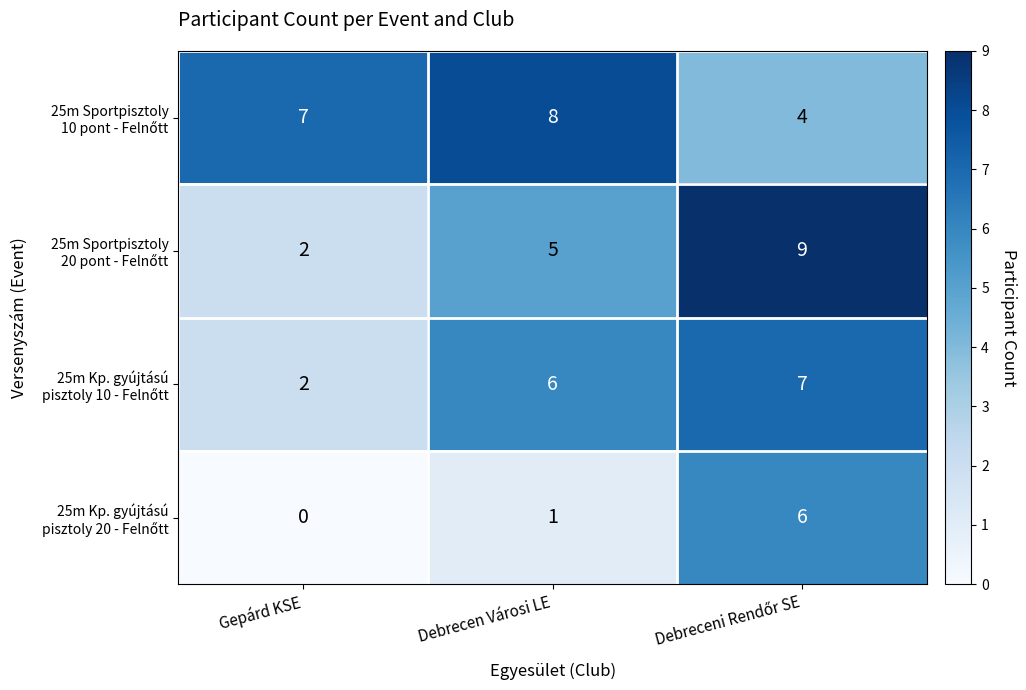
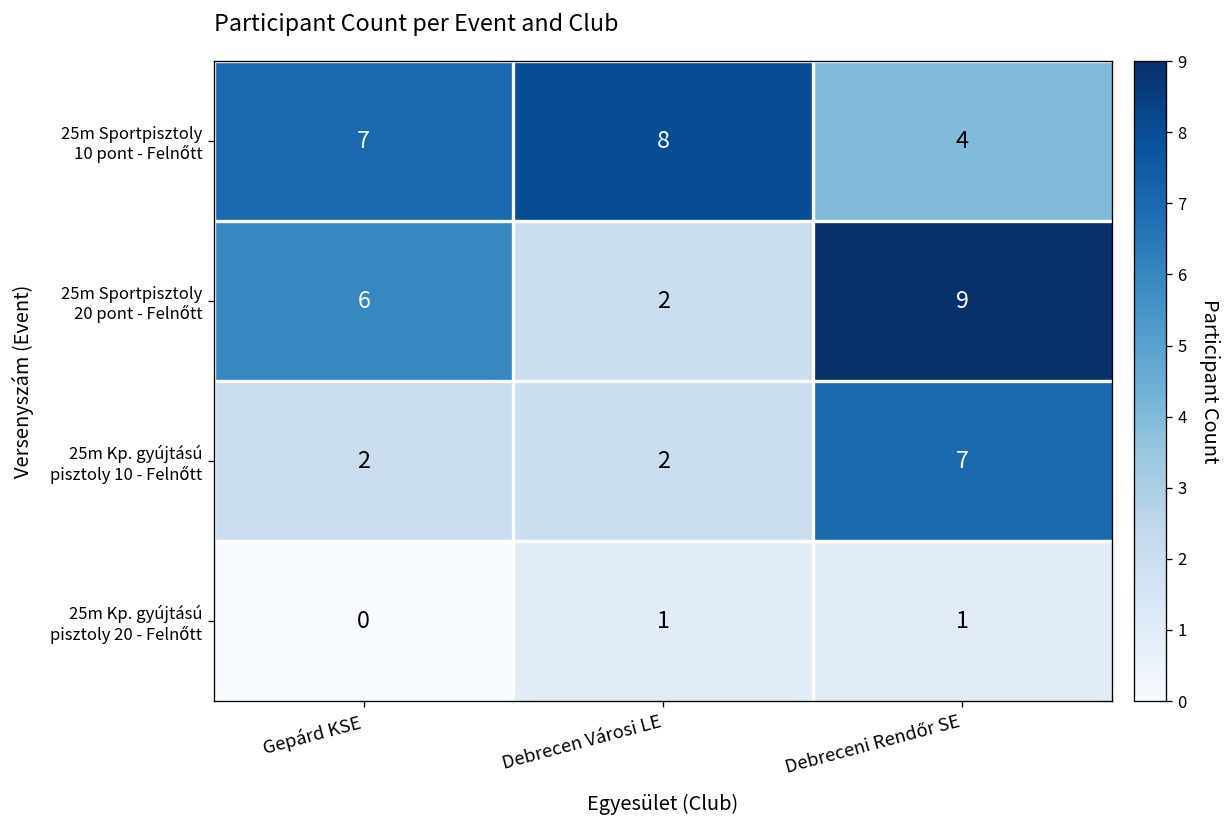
  {
    "25m Sportpisztoly 10 pont - Felnőtt": {
      "Gepárd KSE": 7,
      "Debrecen Városi LE": 8,
      "Debreceni Rendőr SE": 4
    },
    "25m Sportpisztoly 20 pont - Felnőtt": {
-     "Gepárd KSE": 2,
-     "Debrecen Városi LE": 5,
+     "Gepárd KSE": 6,
+     "Debrecen Városi LE": 2,
      "Debreceni Rendőr SE": 9
    },
    "25m Kp. gyújtású pisztoly 10 - Felnőtt": {
      "Gepárd KSE": 2,
-     "Debrecen Városi LE": 6,
+     "Debrecen Városi LE": 2,
      "Debreceni Rendőr SE": 7
    },
    "25m Kp. gyújtású pisztoly 20 - Felnőtt": {
      "Gepárd KSE": 0,
      "Debrecen Városi LE": 1,
-     "Debreceni Rendőr SE": 6
+     "Debreceni Rendőr SE": 1
    }
  }
